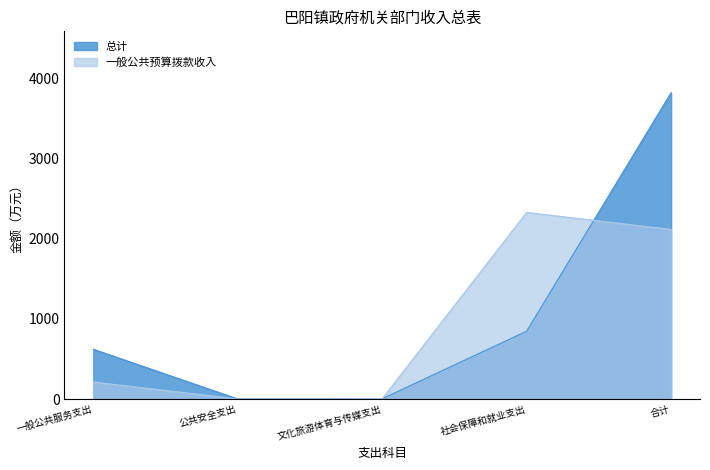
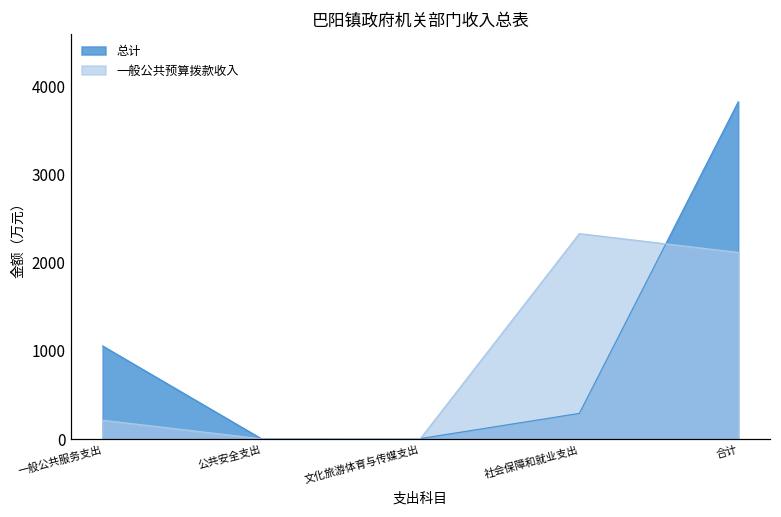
  {
    "总计": {
-     "一般公共服务支出": 600,
-     "社会保障和就业支出": 800,
+     "一般公共服务支出": 1100,
+     "社会保障和就业支出": 300,
      "合计": 3800
    },
    "一般公共预算拨款收入": {
      "一般公共服务支出": 200,
      "社会保障和就业支出": 2300,
      "合计": 2100
    }
  }
